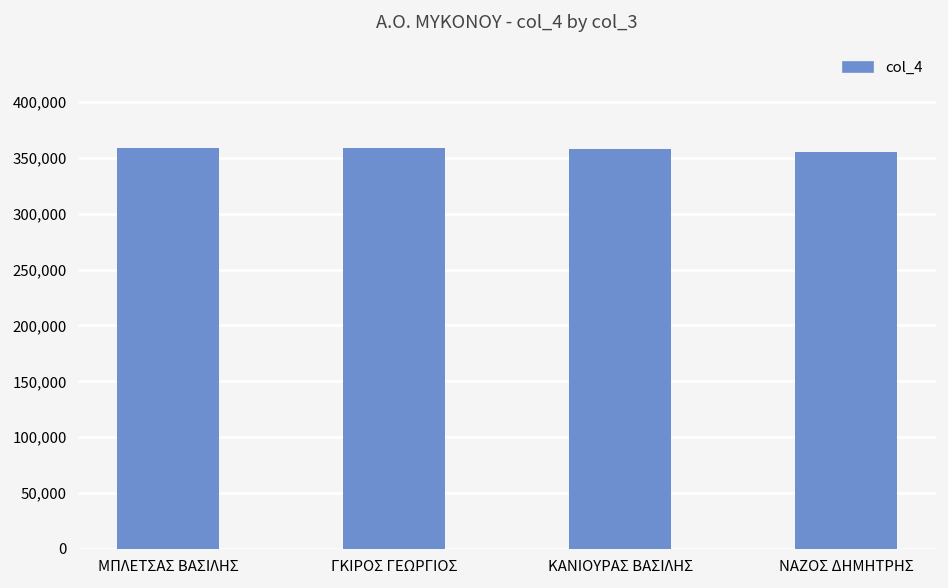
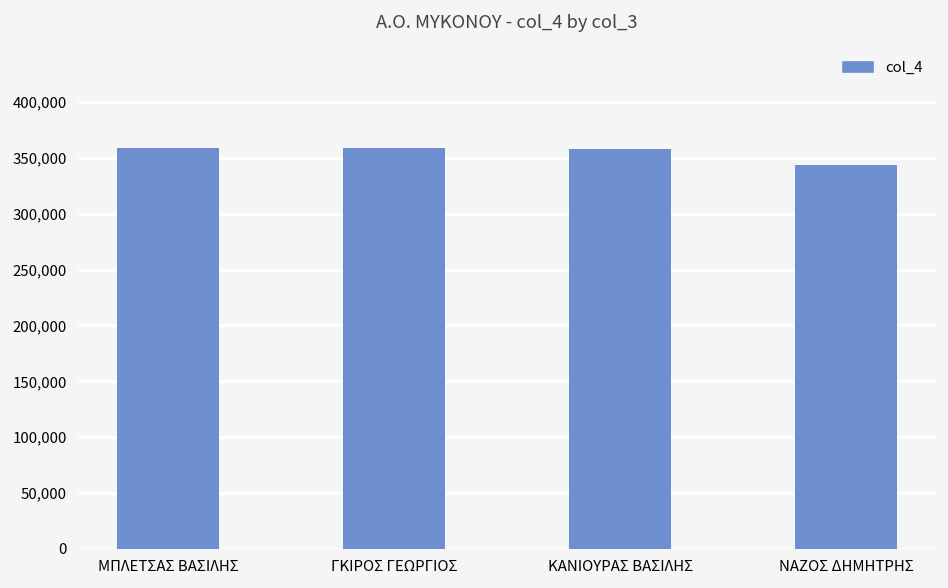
  {
    "ΜΠΛΕΤΣΑΣ ΒΑΣΙΛΗΣ": "360,000",
    "ΓΚΙΡΟΣ ΓΕΩΡΓΙΟΣ": "360,000",
    "ΚΑΝΙΟΥΡΑΣ ΒΑΣΙΛΗΣ": "360,000",
-   "ΝΑΖΟΣ ΔΗΜΗΤΡΗΣ": "360,000"
+   "ΝΑΖΟΣ ΔΗΜΗΤΡΗΣ": "340,000"
  }
